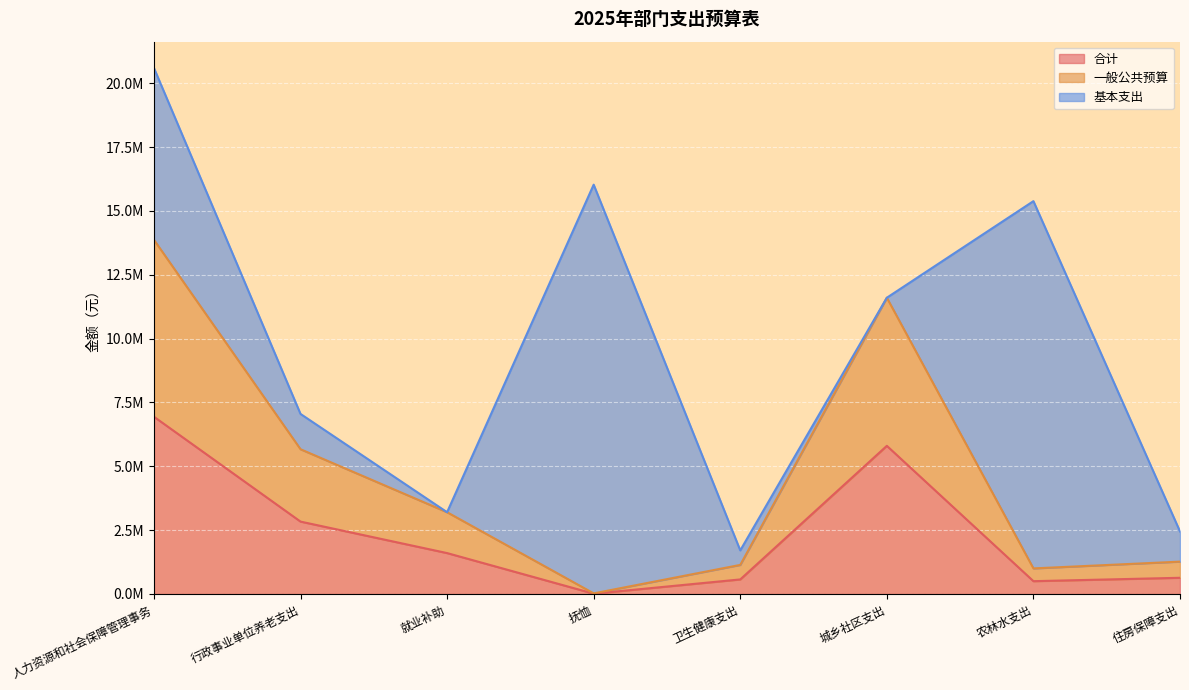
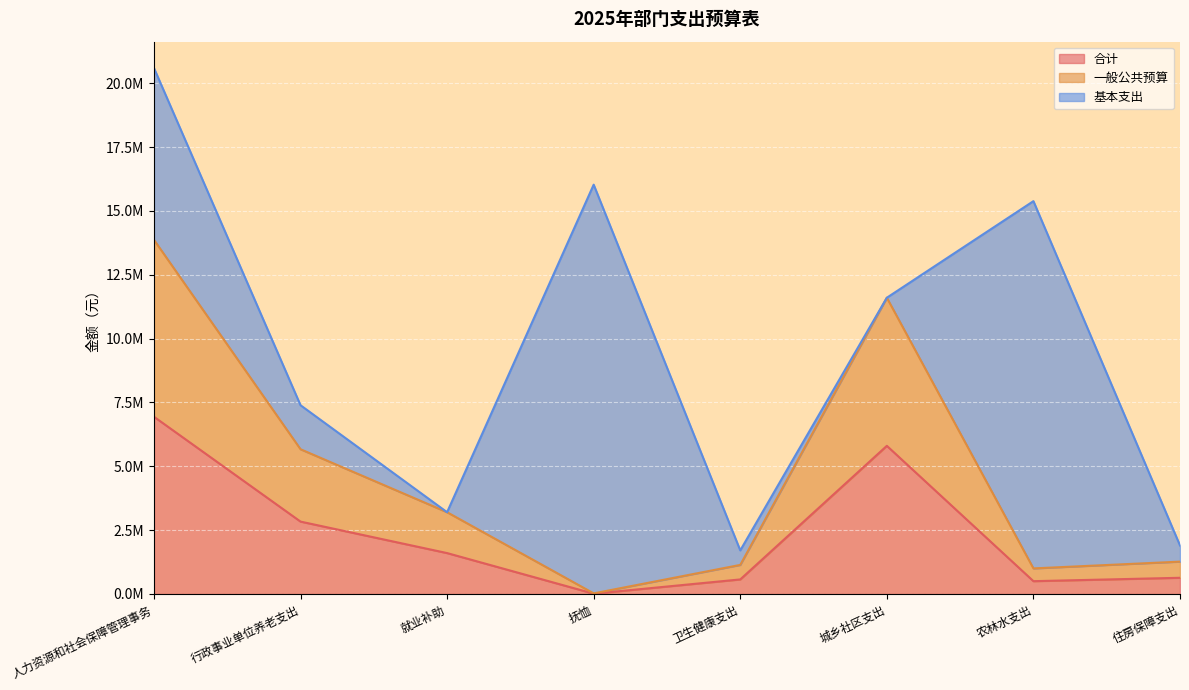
  {
    "基本支出": {
      "人力资源和社会保障管理事务": 6700000,
-     "行政事业单位养老支出": 1400000,
+     "行政事业单位养老支出": 1700000,
      "抚恤": 16000000,
      "卫生健康支出": 600000,
      "农林水支出": 14400000,
-     "住房保障支出": 1200000
+     "住房保障支出": 600000
    }
  }
